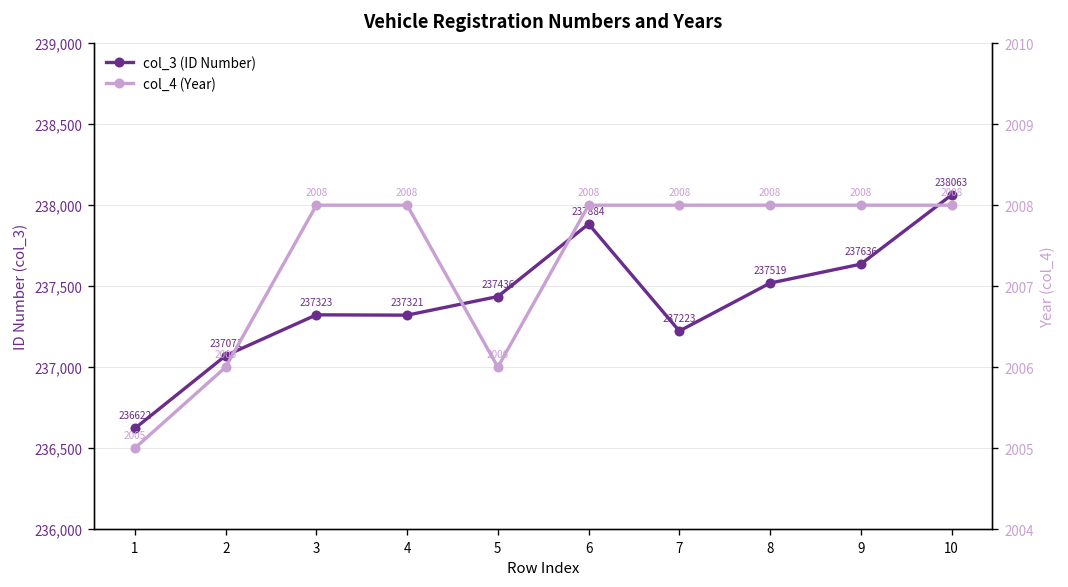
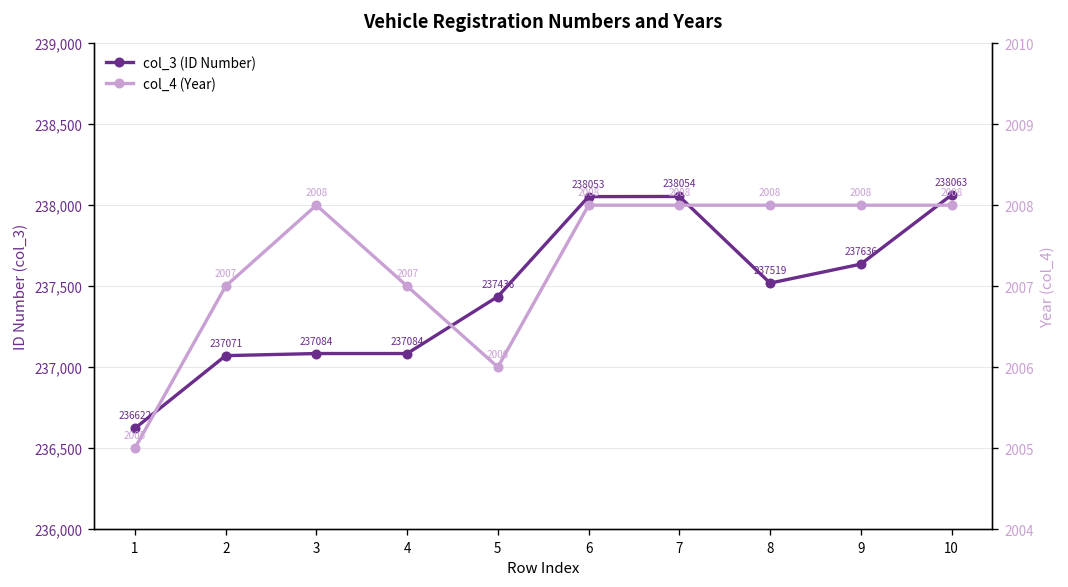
  {
    "col_3 (ID Number)": {
      "1": 236622,
      "2": 237071,
-     "3": 237323,
-     "4": 237321,
+     "3": 237084,
+     "4": 237084,
      "5": 237436,
-     "6": 237884,
-     "7": 237223,
+     "6": 238053,
+     "7": 238054,
      "8": 237519,
      "9": 237636,
      "10": 238063
    },
    "col_4 (Year)": {
-     "2": 2006,
+     "2": 2007,
      "3": 2008,
-     "4": 2008,
+     "4": 2007,
      "5": 2006,
      "6": 2008,
      "7": 2008,
      "8": 2008,
      "9": 2008
    }
  }
